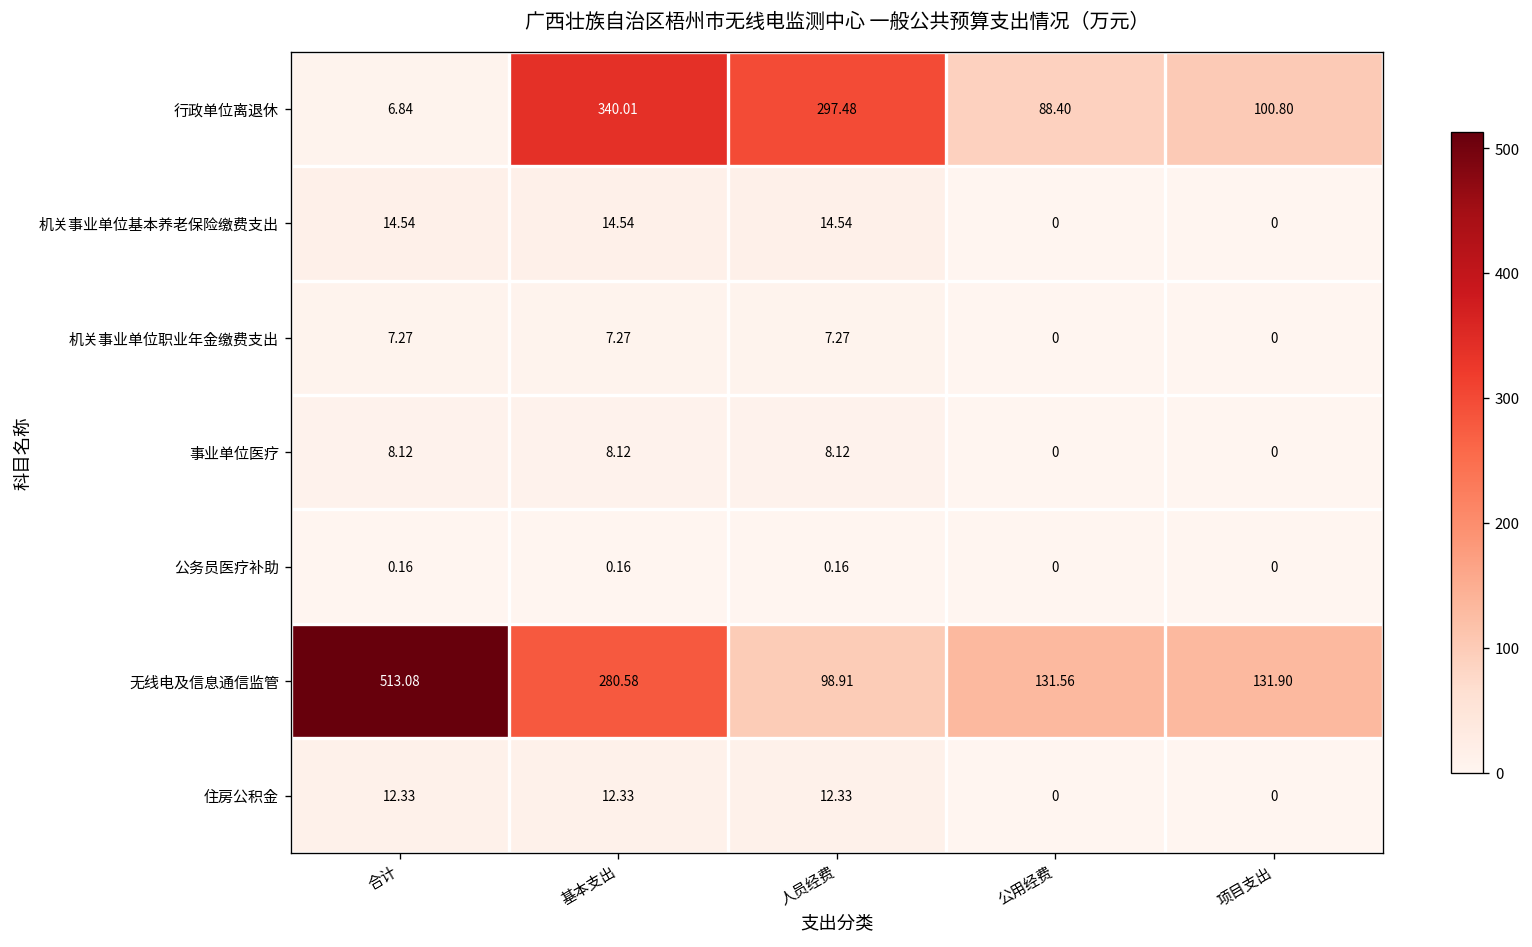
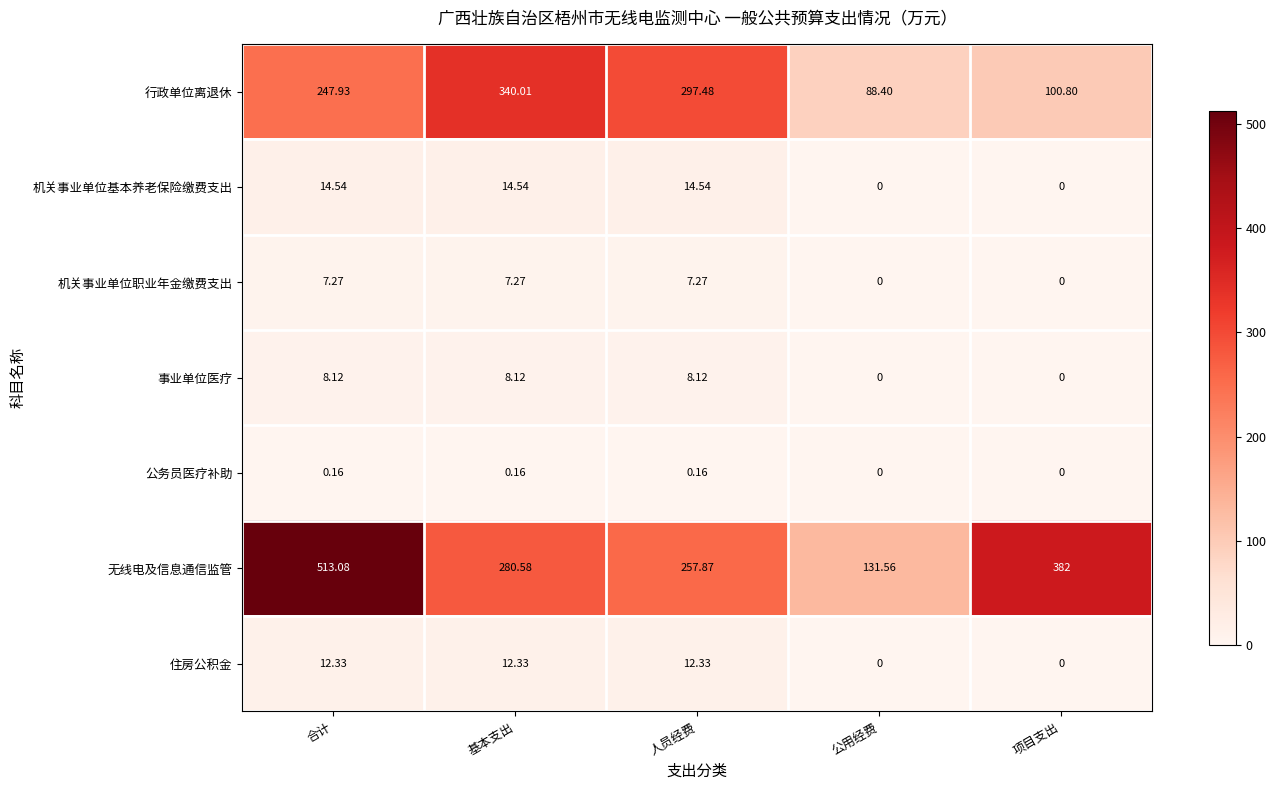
  {
    "行政单位离退休": {
-     "合计": 6.84,
+     "合计": 247.93,
      "基本支出": 340.01,
      "人员经费": 297.48,
      "公用经费": 88.40,
      "项目支出": 100.80
    },
    "机关事业单位基本养老保险缴费支出": {
      "合计": 14.54,
      "基本支出": 14.54,
      "人员经费": 14.54,
      "公用经费": 0,
      "项目支出": 0
    },
    "机关事业单位职业年金缴费支出": {
      "合计": 7.27,
      "基本支出": 7.27,
      "人员经费": 7.27,
      "公用经费": 0,
      "项目支出": 0
    },
    "事业单位医疗": {
      "合计": 8.12,
      "基本支出": 8.12,
      "人员经费": 8.12,
      "公用经费": 0,
      "项目支出": 0
    },
    "公务员医疗补助": {
      "合计": 0.16,
      "基本支出": 0.16,
      "人员经费": 0.16,
      "公用经费": 0,
      "项目支出": 0
    },
    "无线电及信息通信监管": {
      "合计": 513.08,
      "基本支出": 280.58,
-     "人员经费": 98.91,
+     "人员经费": 257.87,
      "公用经费": 131.56,
-     "项目支出": 131.90
+     "项目支出": 382
    },
    "住房公积金": {
      "合计": 12.33,
      "基本支出": 12.33,
      "人员经费": 12.33,
      "公用经费": 0,
      "项目支出": 0
    }
  }
